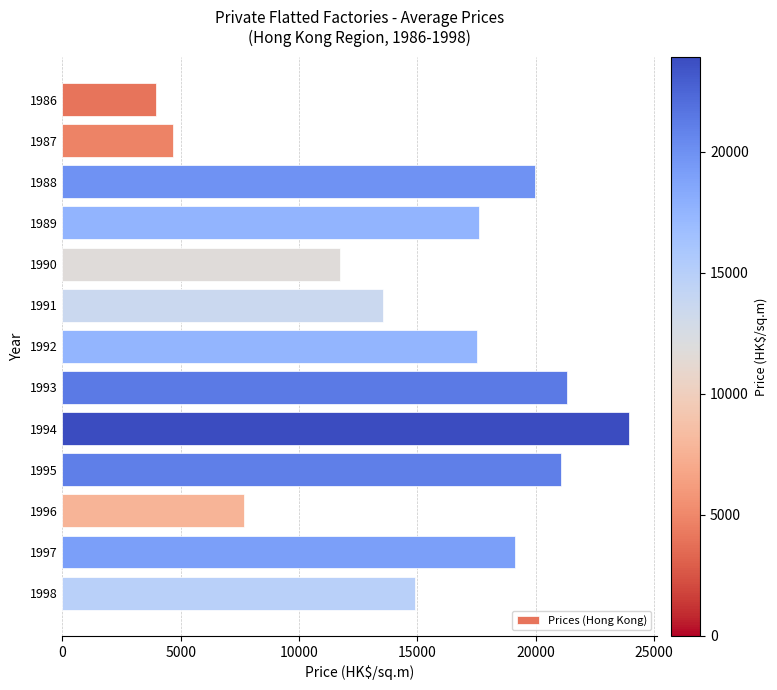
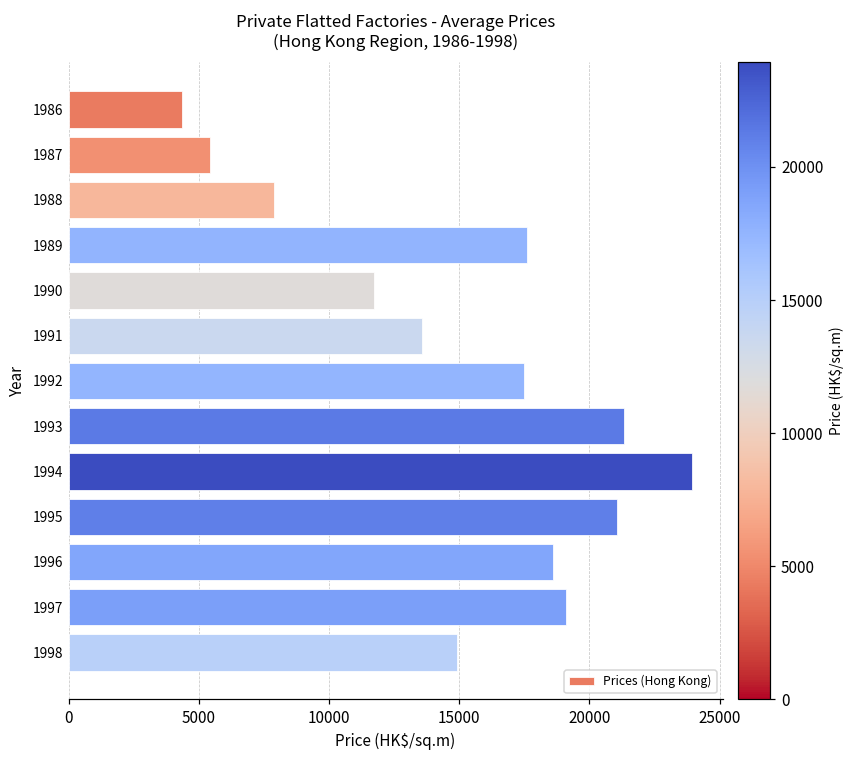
  {
-   "1986": 4000,
-   "1987": 4700,
-   "1988": 20000,
+   "1986": 4400,
+   "1987": 5400,
+   "1988": 7900,
    "1989": 17600,
    "1990": 11700,
    "1991": 13600,
    "1992": 17500,
    "1993": 21300,
    "1994": 23900,
    "1995": 21100,
-   "1996": 7700,
+   "1996": 18600,
    "1997": 19100,
    "1998": 14900
  }
